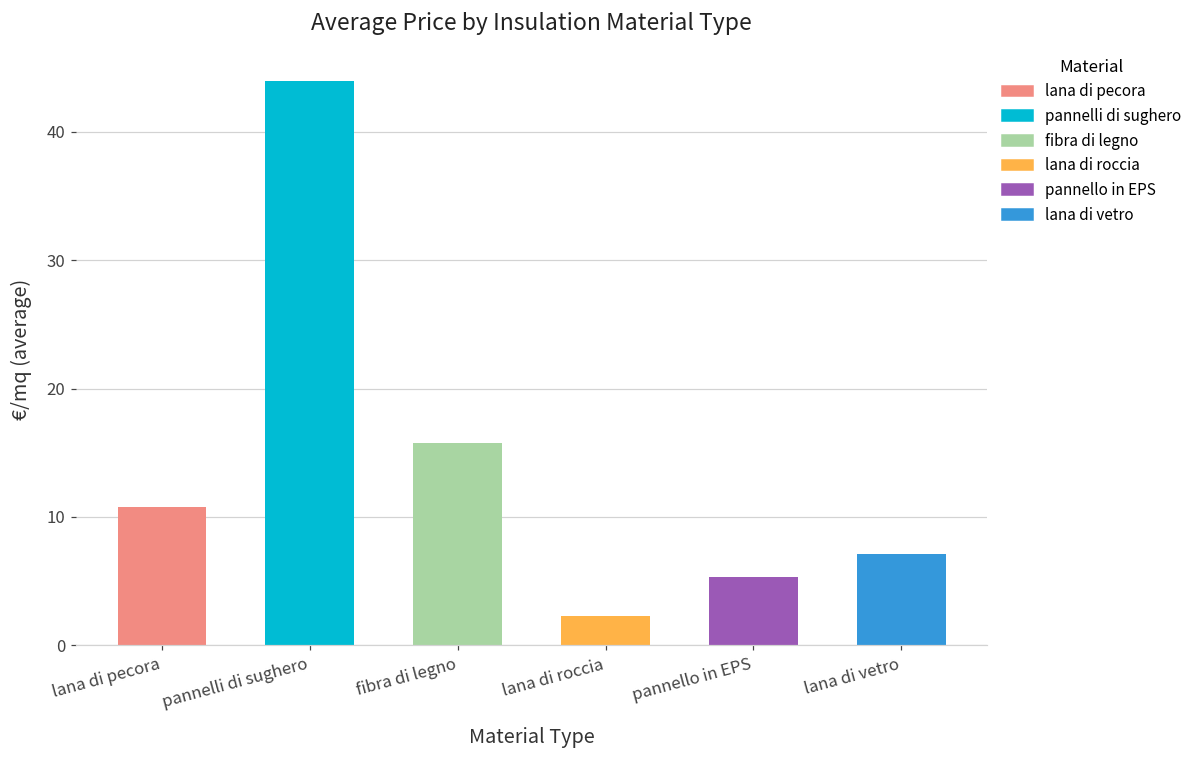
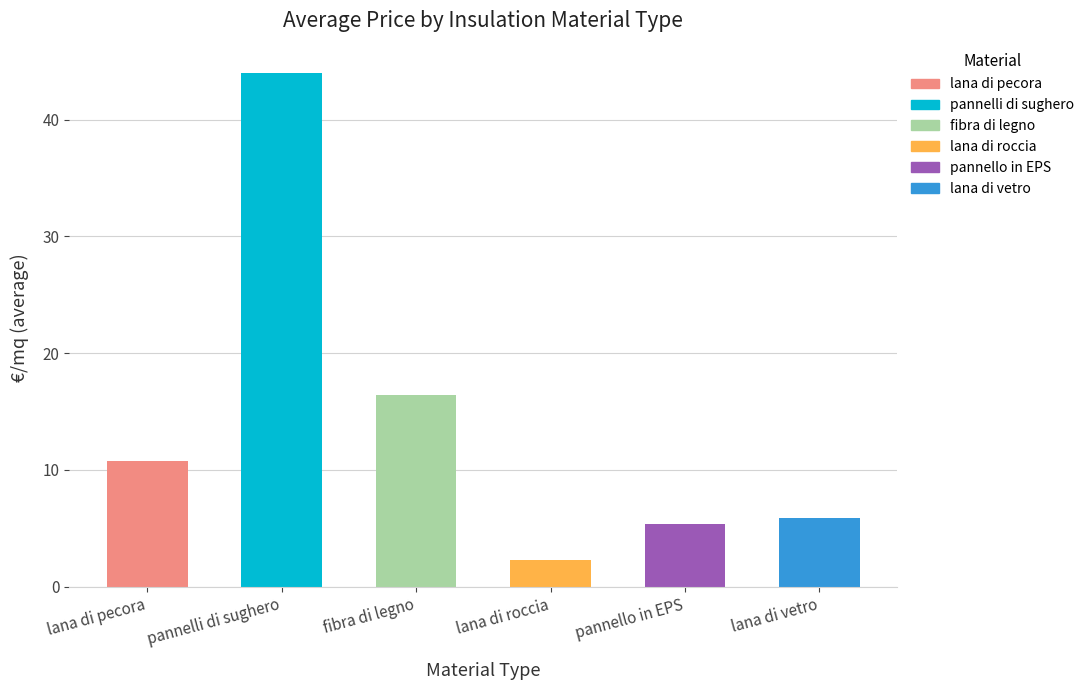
  {
    "lana di pecora": 10.8,
    "pannelli di sughero": 44.0,
-   "fibra di legno": 15.8,
+   "fibra di legno": 16.5,
    "lana di roccia": 2.3,
    "pannello in EPS": 5.3,
-   "lana di vetro": 7.2
+   "lana di vetro": 5.9
  }
